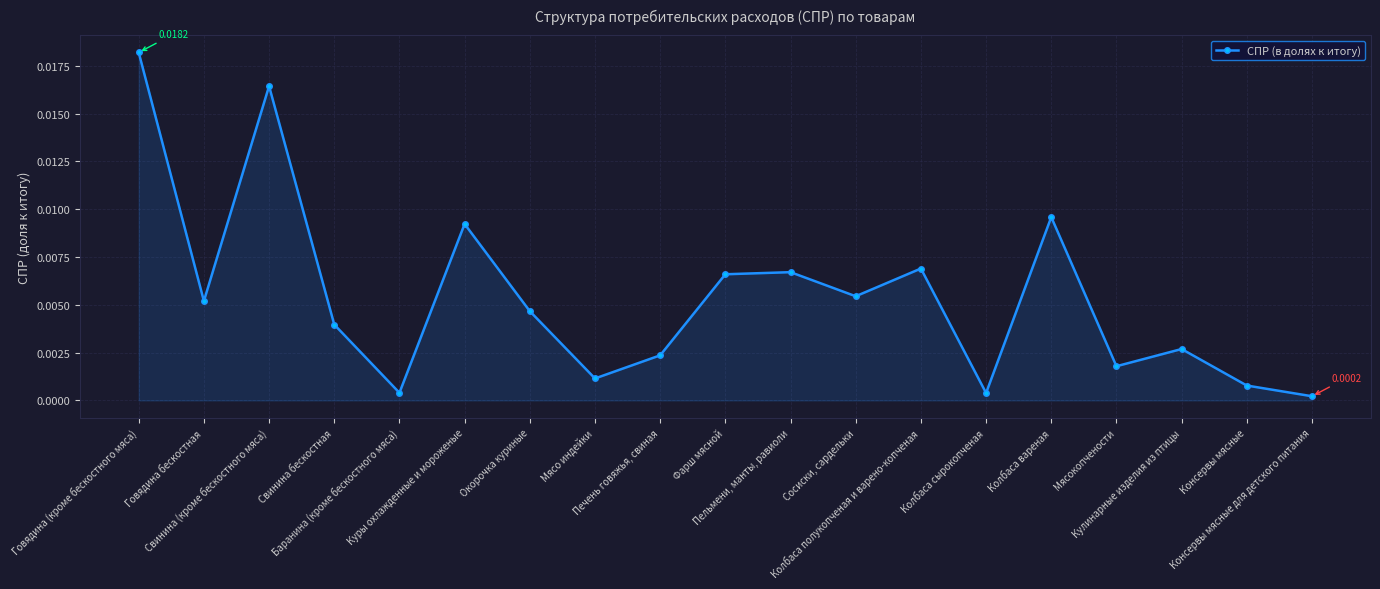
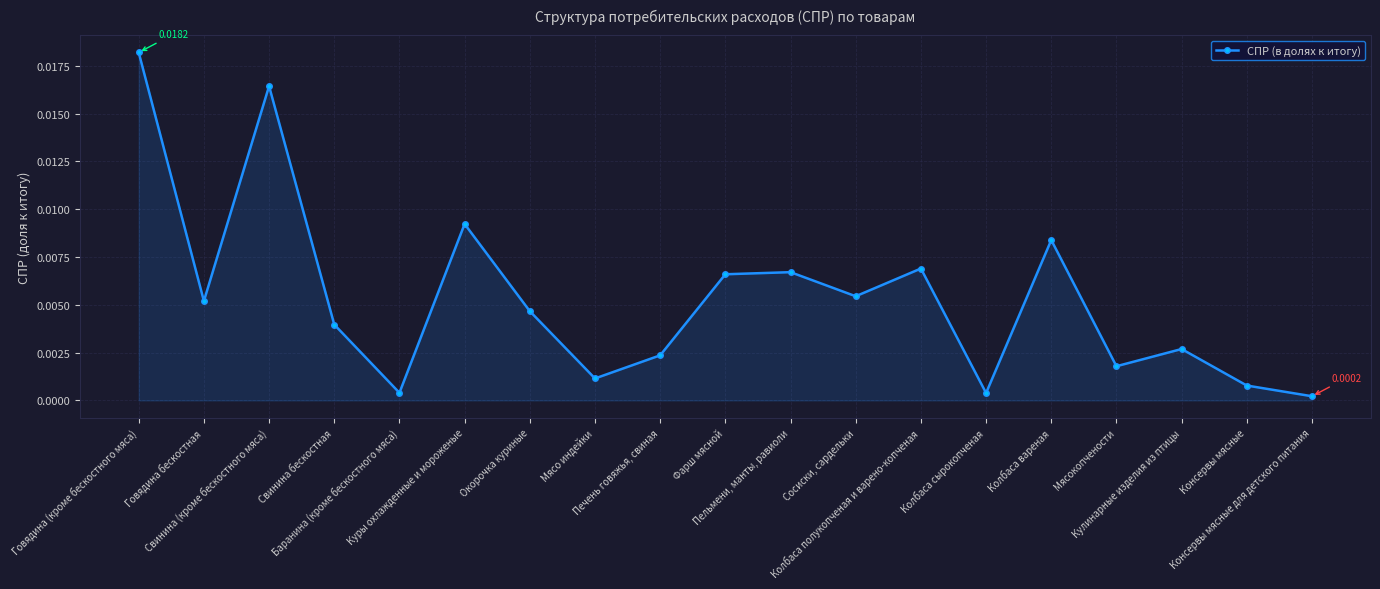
  {
    "Говядина бескостная": 0.0052,
    "Свинина (кроме бескостного мяса)": 0.0164,
    "Свинина бескостная": 0.0040,
    "Баранина (кроме бескостного мяса)": 0.0004,
    "Куры охлажденные и мороженые": 0.0092,
    "Окорочка куриные": 0.0047,
    "Мясо индейки": 0.0012,
    "Печень говяжья, свиная": 0.0024,
    "Фарш мясной": 0.0066,
    "Пельмени, манты, равиоли": 0.0067,
    "Сосиски, сардельки": 0.0055,
    "Колбаса полукопченая и варено-копченая": 0.0069,
    "Колбаса сырокопченая": 0.0004,
-   "Колбаса вареная": 0.0096,
+   "Колбаса вареная": 0.0084,
    "Мясокопчености": 0.0018,
    "Кулинарные изделия из птицы": 0.0027,
    "Консервы мясные": 0.0008
  }
